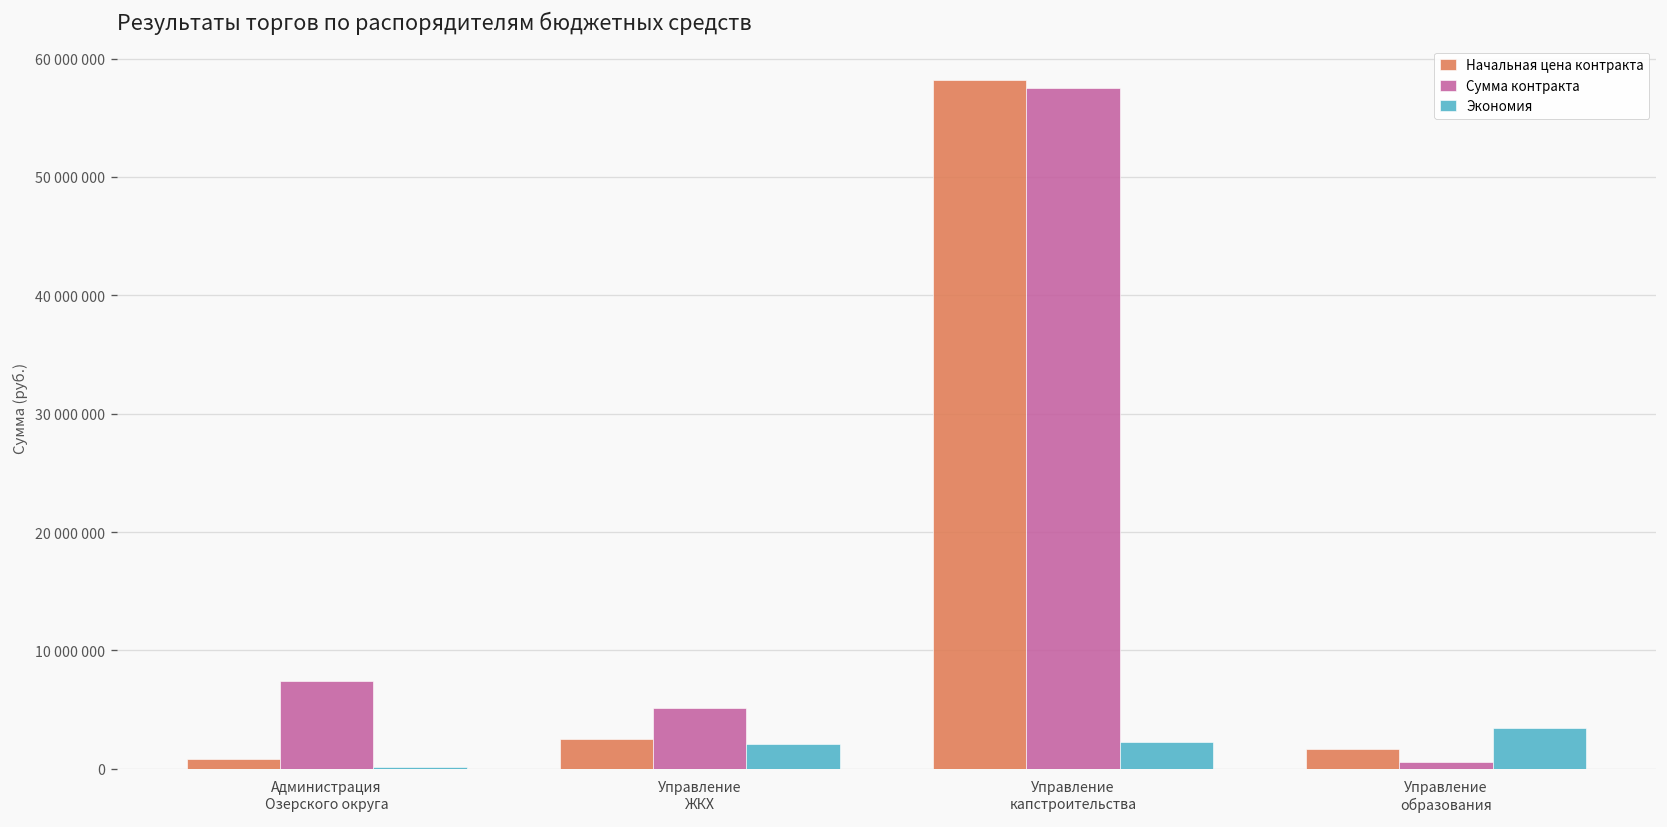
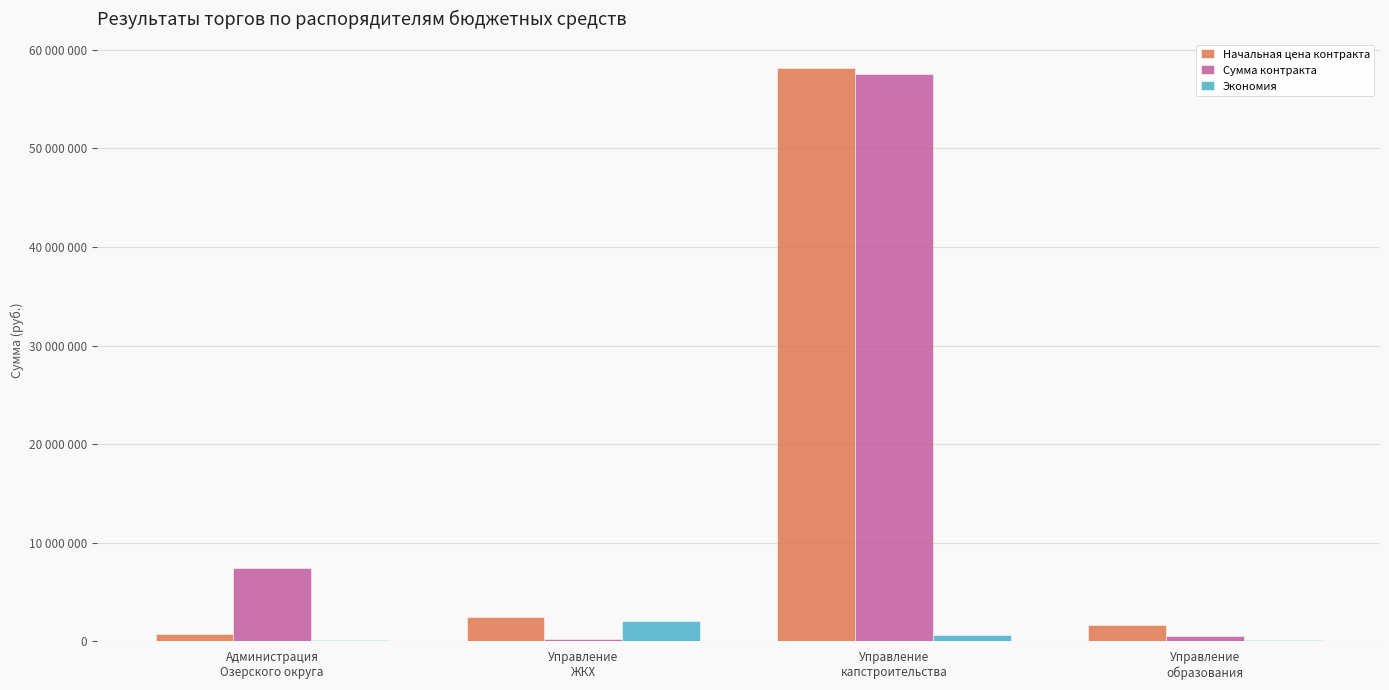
  {
    "Начальная цена контракта": {
      "Администрация Озерского округа": 1000000,
      "Управление ЖКХ": 3000000,
      "Управление капстроительства": 58000000,
      "Управление образования": 2000000
    },
    "Сумма контракта": {
      "Администрация Озерского округа": 7000000,
-     "Управление ЖКХ": 5000000,
+     "Управление ЖКХ": 0,
      "Управление капстроительства": 58000000,
      "Управление образования": 1000000
    },
    "Экономия": {
      "Управление ЖКХ": 2000000,
-     "Управление капстроительства": 2000000,
-     "Управление образования": 3000000
+     "Управление капстроительства": 1000000,
+     "Управление образования": 0
    }
  }
